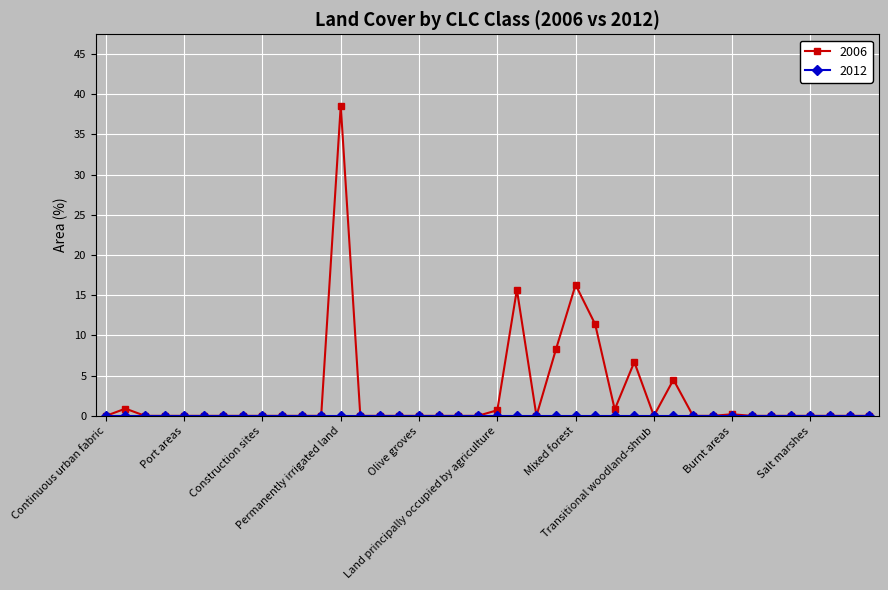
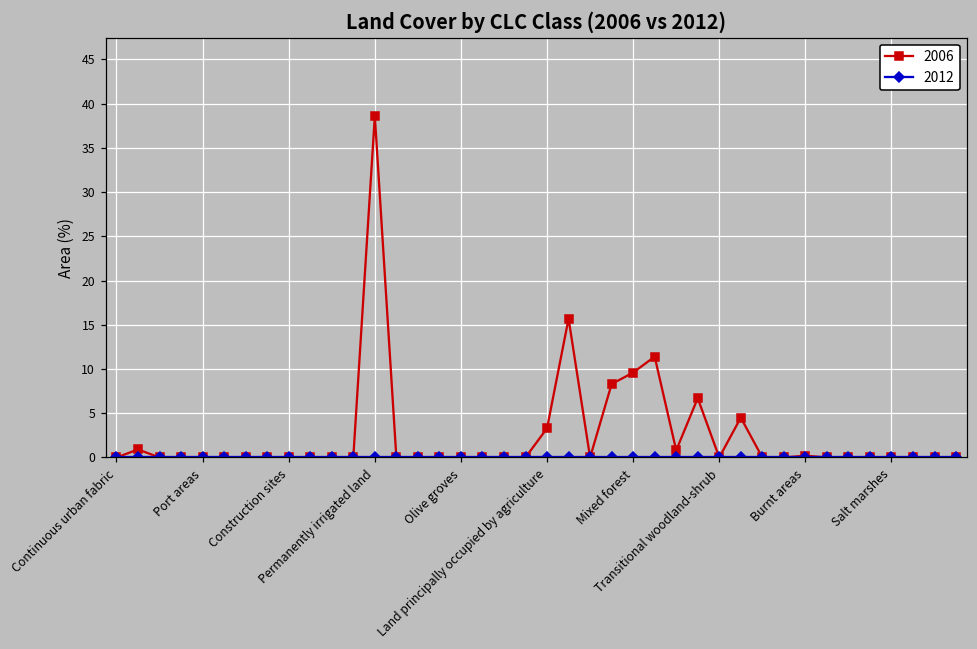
  {
    "2006": {
      "Permanently irrigated land": 39,
-     "Land principally occupied by agriculture": 1,
-     "Mixed forest": 16
+     "Land principally occupied by agriculture": 3,
+     "Mixed forest": 10
    },
    "2012": {
      "Permanently irrigated land": 0,
      "Land principally occupied by agriculture": 0,
      "Mixed forest": 0
    }
  }
